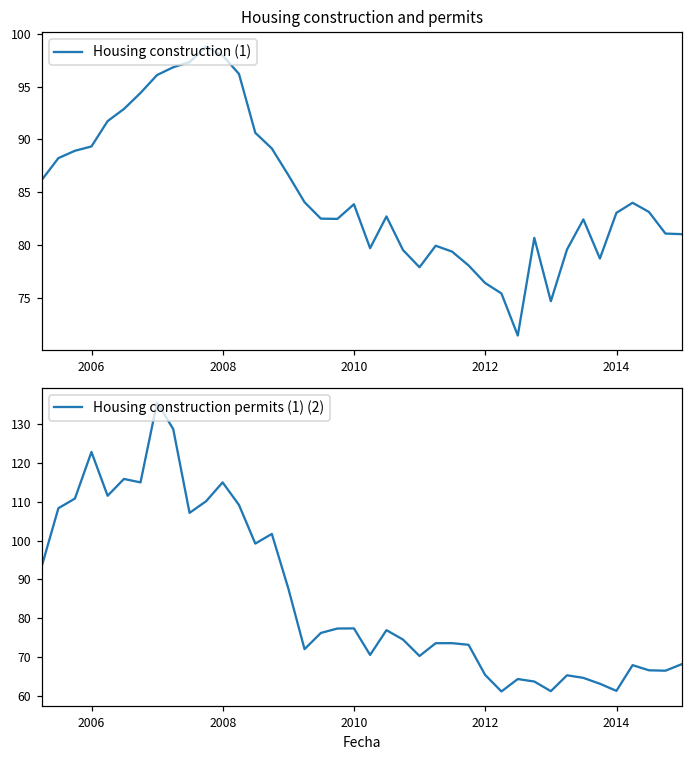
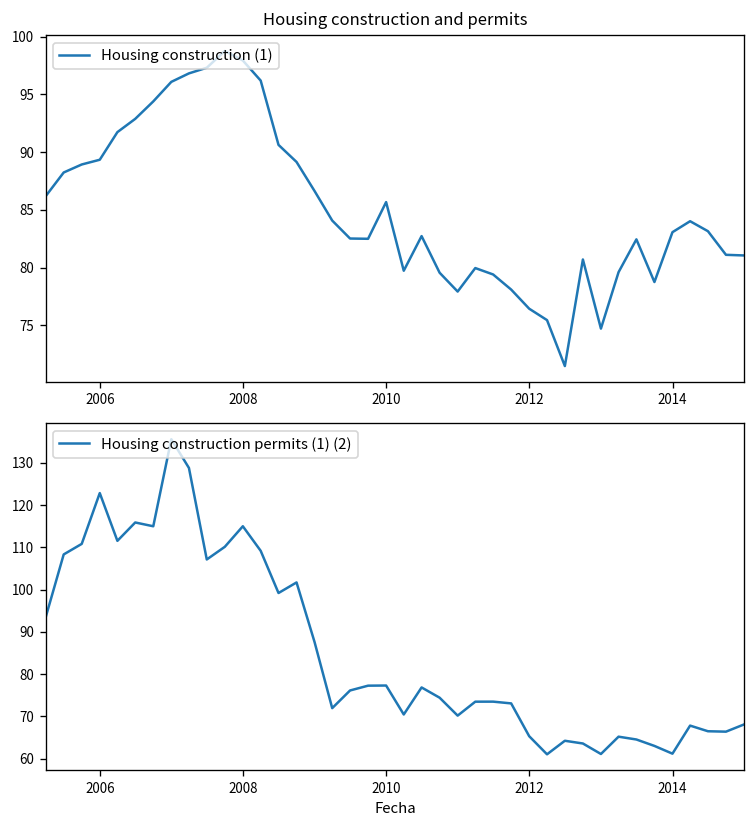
  {
    "Housing construction and permits": {
      "2006": 89,
-     "2010": 84,
+     "2010": 86,
      "2012": 76,
      "2014": 83
    }
  }
